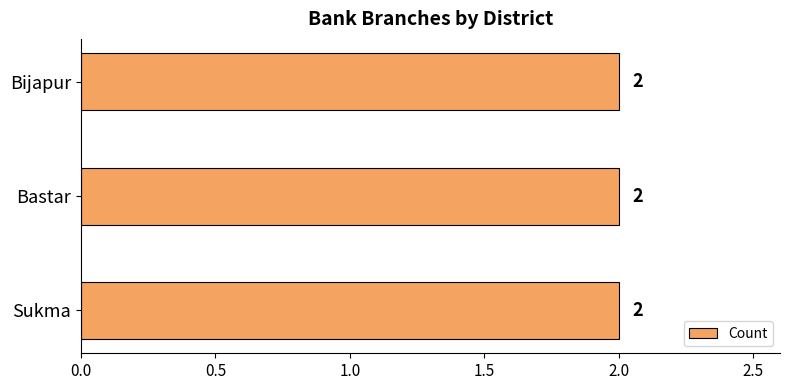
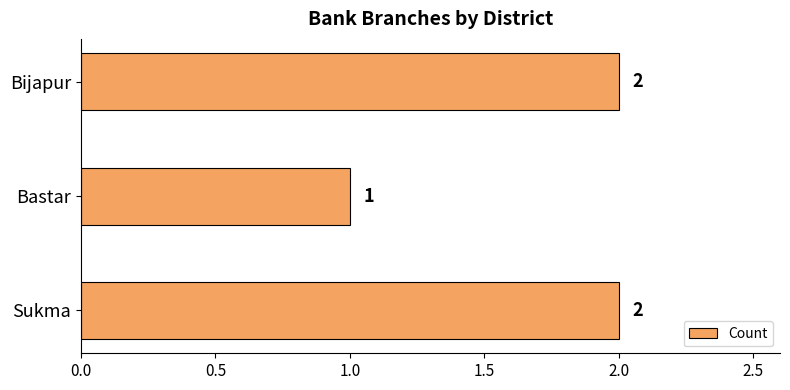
  {
    "Bijapur": 2,
-   "Bastar": 2,
+   "Bastar": 1,
    "Sukma": 2
  }
